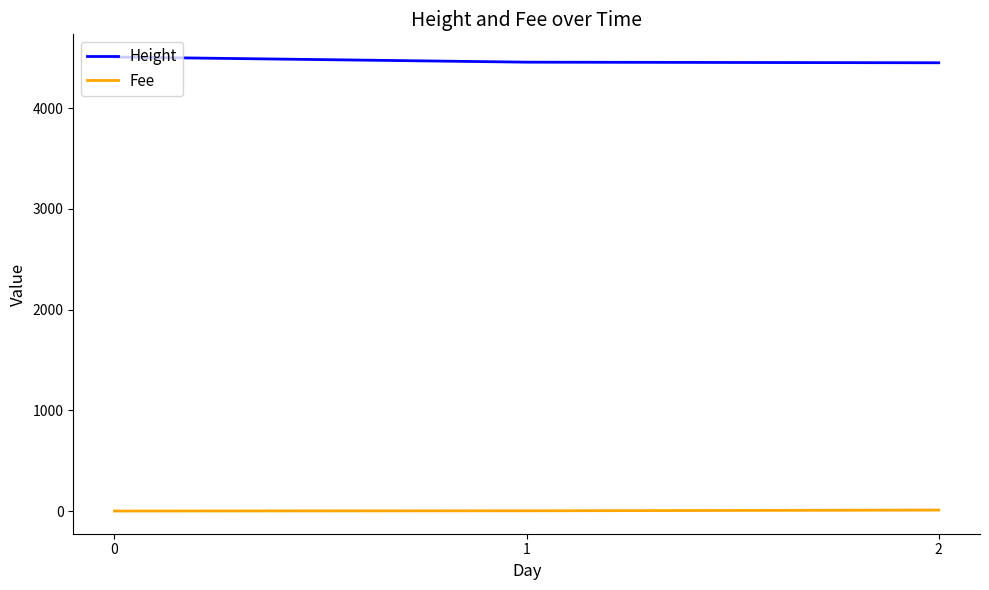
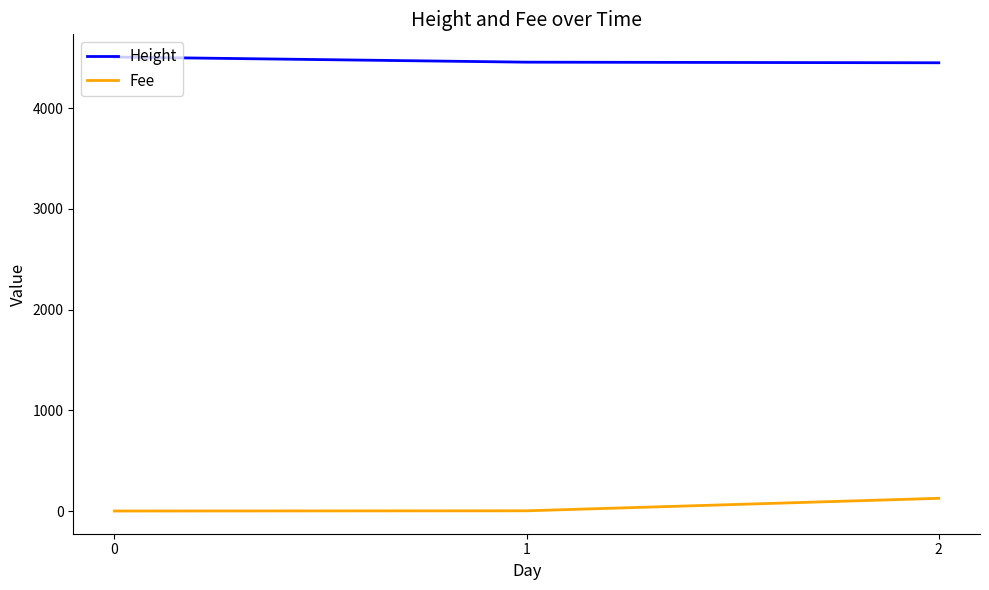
  {
    "Height": {
      "1": 4460,
      "2": 4450
    },
    "Fee": {
      "0": 0,
      "1": 0,
-     "2": 10
+     "2": 130
    }
  }
